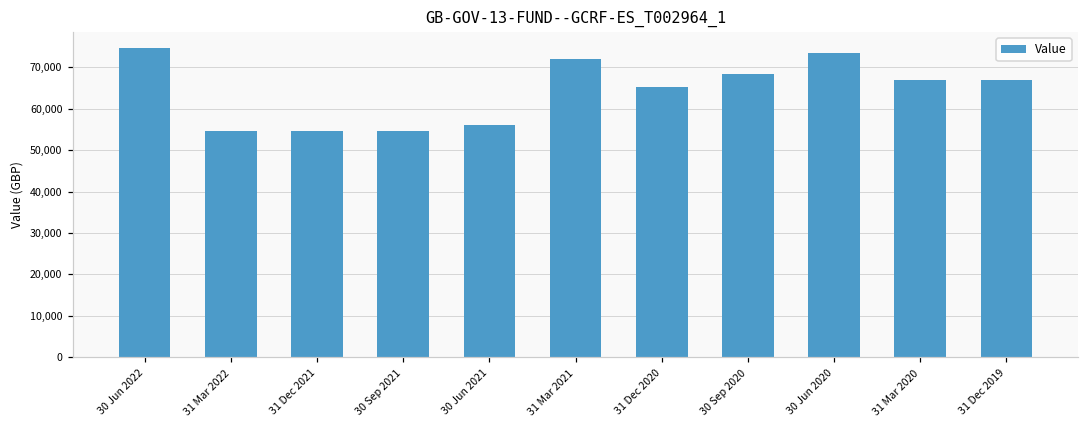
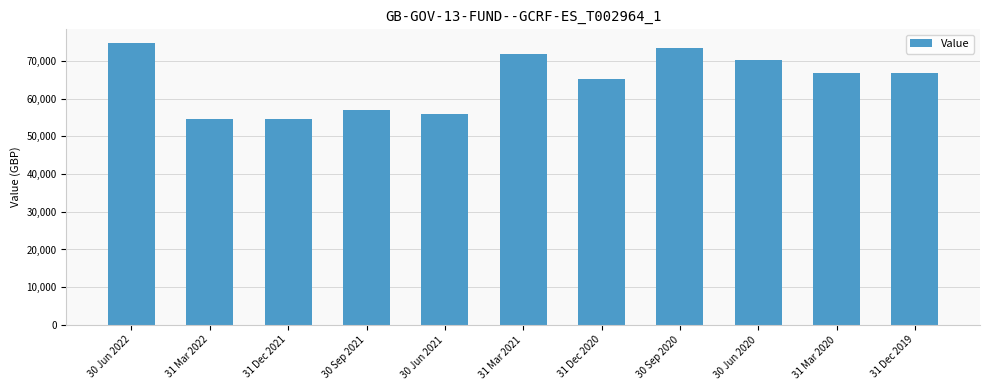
  {
    "30 Jun 2022": "75,000",
    "31 Mar 2022": "55,000",
    "31 Dec 2021": "55,000",
-   "30 Sep 2021": "55,000",
+   "30 Sep 2021": "57,000",
    "30 Jun 2021": "56,000",
    "31 Mar 2021": "72,000",
    "31 Dec 2020": "65,000",
-   "30 Sep 2020": "68,000",
-   "30 Jun 2020": "74,000",
+   "30 Sep 2020": "74,000",
+   "30 Jun 2020": "70,000",
    "31 Mar 2020": "67,000",
    "31 Dec 2019": "67,000"
  }
